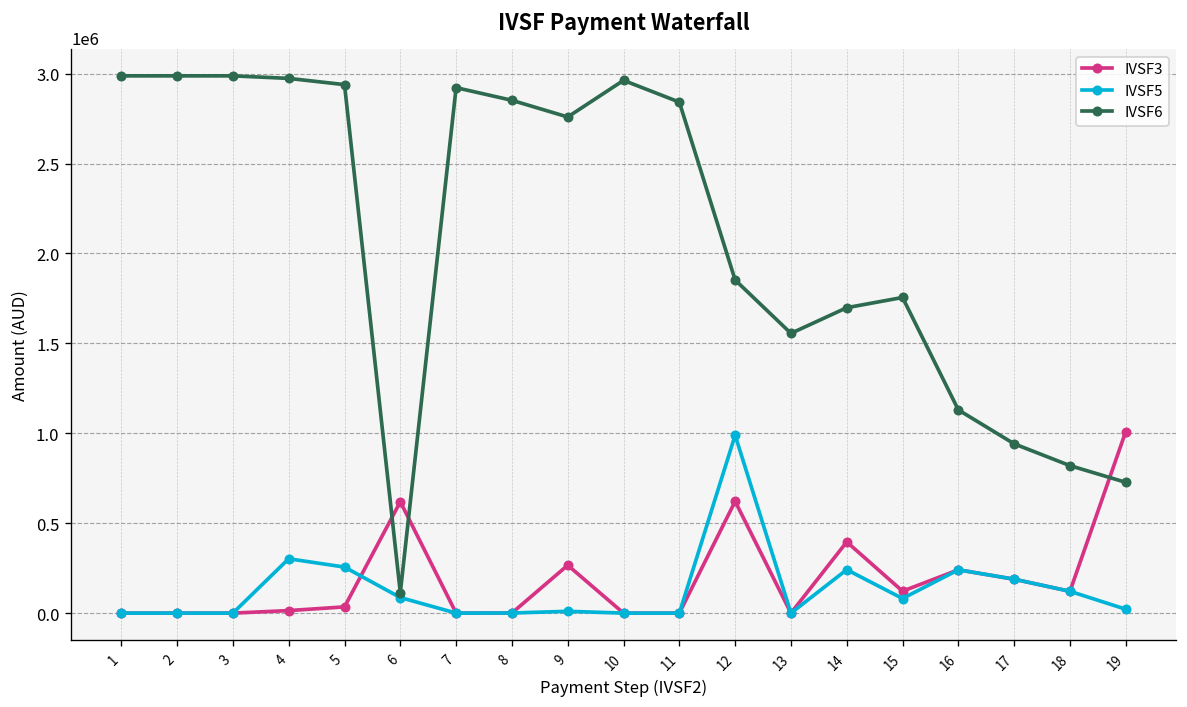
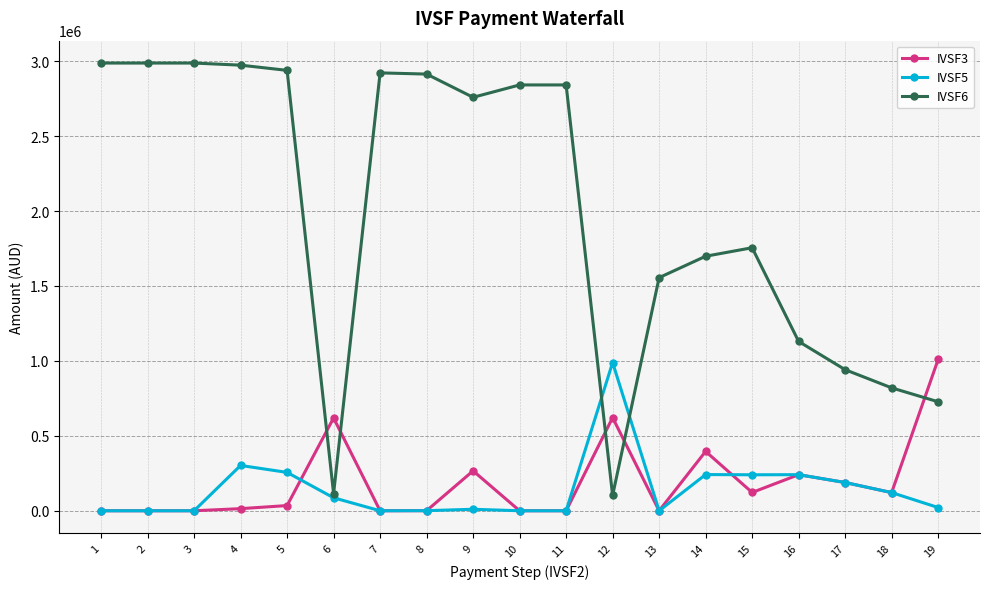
  {
    "IVSF3": {
      "4": 10000,
      "5": 30000,
      "6": 620000,
      "9": 270000,
      "12": 620000,
      "14": 400000,
      "15": 120000,
      "19": 1010000
    },
    "IVSF5": {
      "4": 300000,
      "5": 260000,
      "6": 90000,
      "9": 10000,
      "12": 990000,
      "14": 240000,
-     "15": 80000,
+     "15": 240000,
      "19": 20000
    },
    "IVSF6": {
      "1": 2990000,
      "2": 2990000,
      "3": 2990000,
      "4": 2970000,
      "5": 2940000,
      "6": 110000,
      "7": 2920000,
-     "8": 2850000,
+     "8": 2910000,
      "9": 2760000,
-     "10": 2960000,
+     "10": 2840000,
      "11": 2840000,
-     "12": 1850000,
+     "12": 100000,
      "13": 1560000,
      "14": 1700000,
      "15": 1760000,
      "16": 1130000,
      "17": 940000,
      "18": 820000,
      "19": 730000
    }
  }
